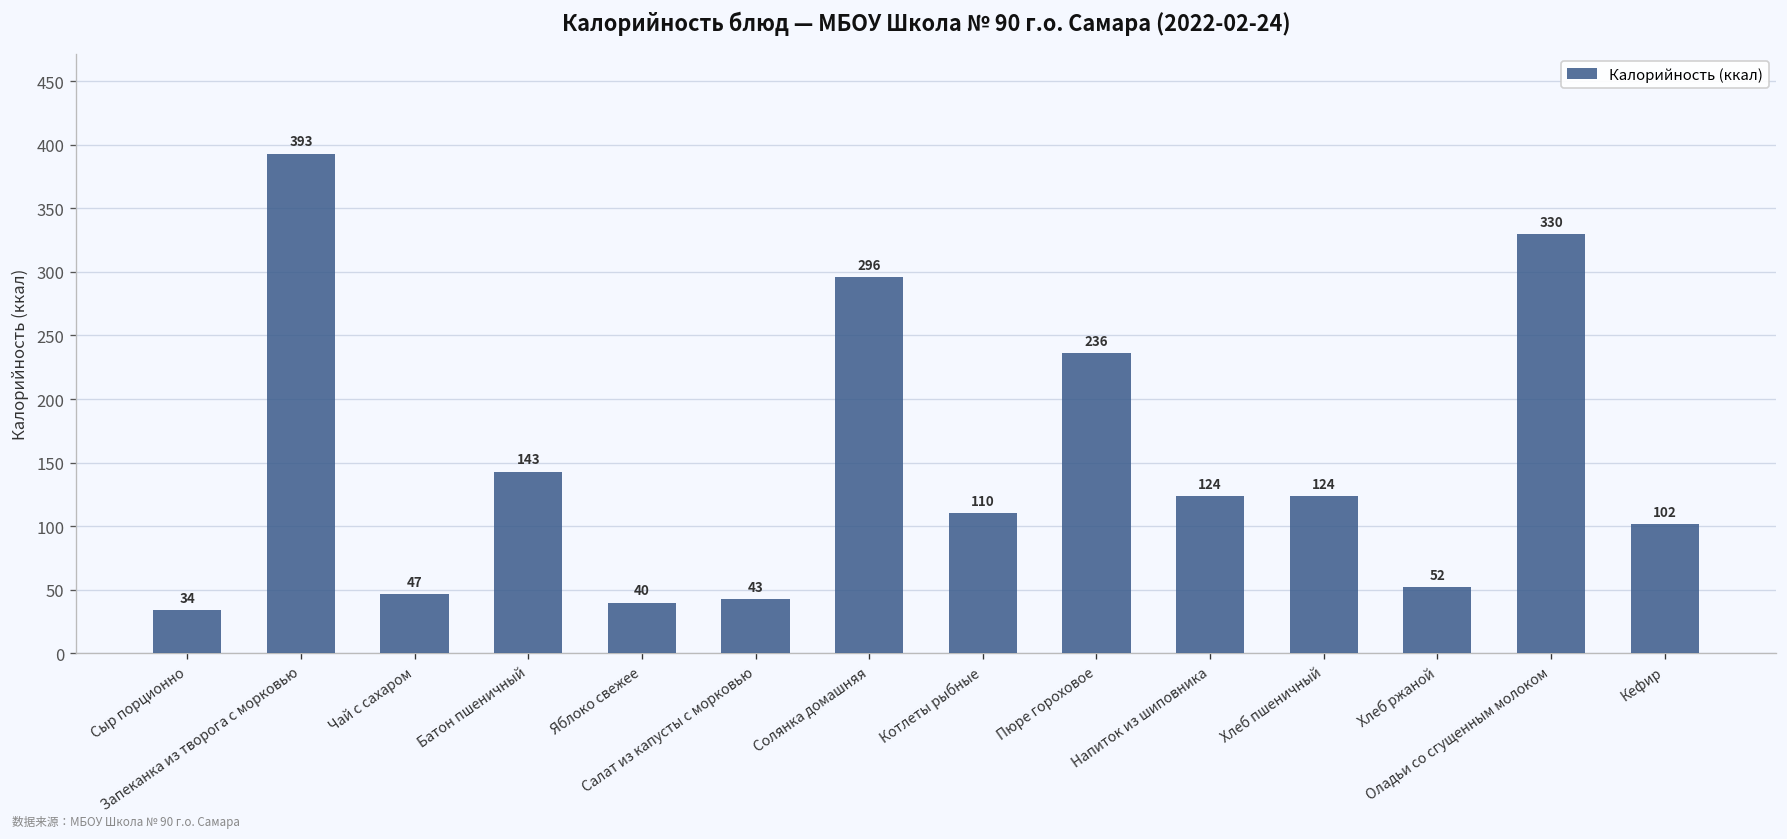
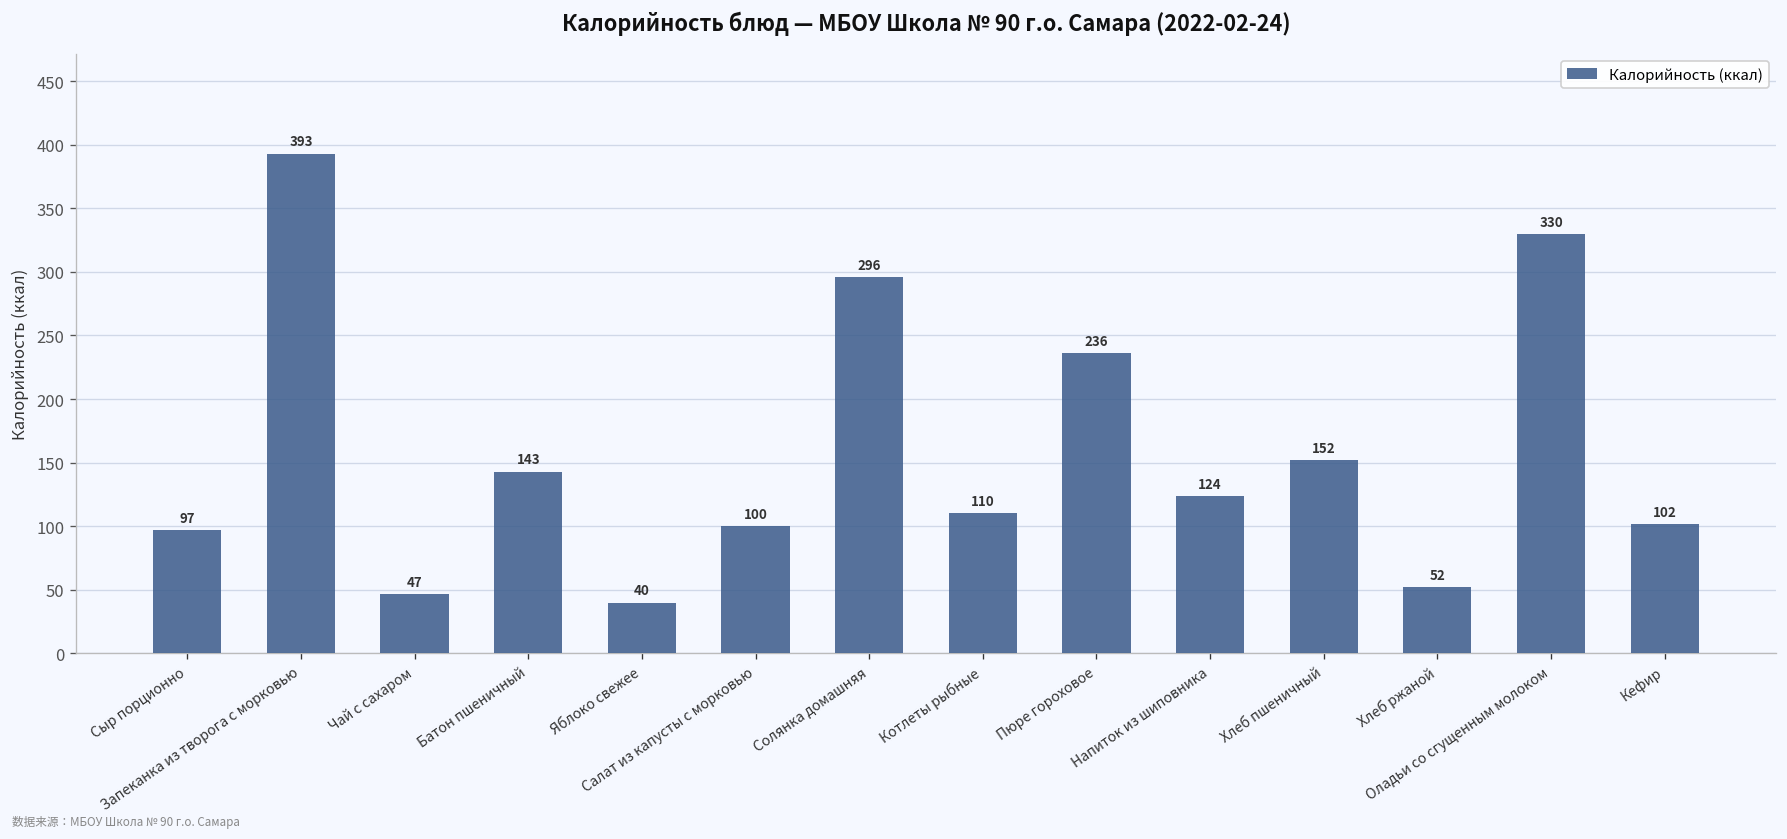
  {
-   "Сыр порционно": 34,
+   "Сыр порционно": 97,
    "Запеканка из творога с морковью": 393,
    "Чай с сахаром": 47,
    "Батон пшеничный": 143,
    "Яблоко свежее": 40,
-   "Салат из капусты с морковью": 43,
+   "Салат из капусты с морковью": 100,
    "Солянка домашняя": 296,
    "Котлеты рыбные": 110,
    "Пюре гороховое": 236,
    "Напиток из шиповника": 124,
-   "Хлеб пшеничный": 124,
+   "Хлеб пшеничный": 152,
    "Хлеб ржаной": 52,
    "Оладьи со сгущенным молоком": 330,
    "Кефир": 102
  }
